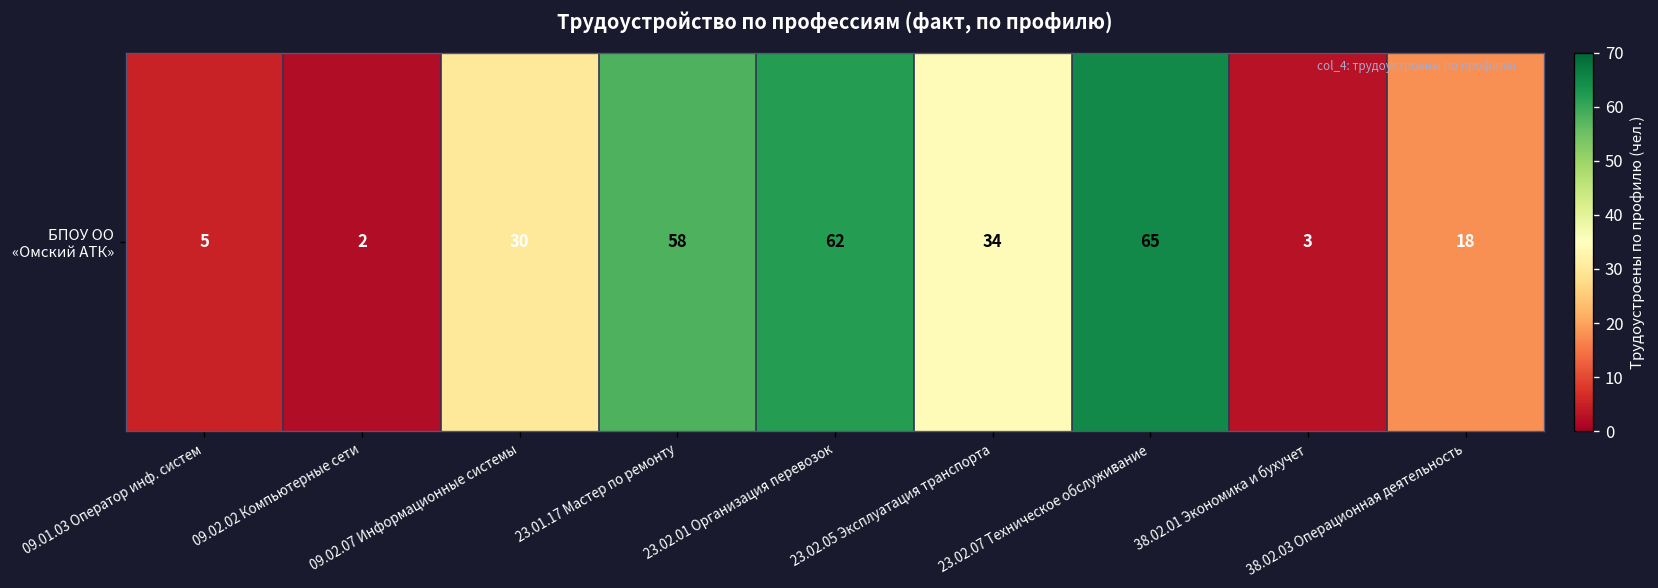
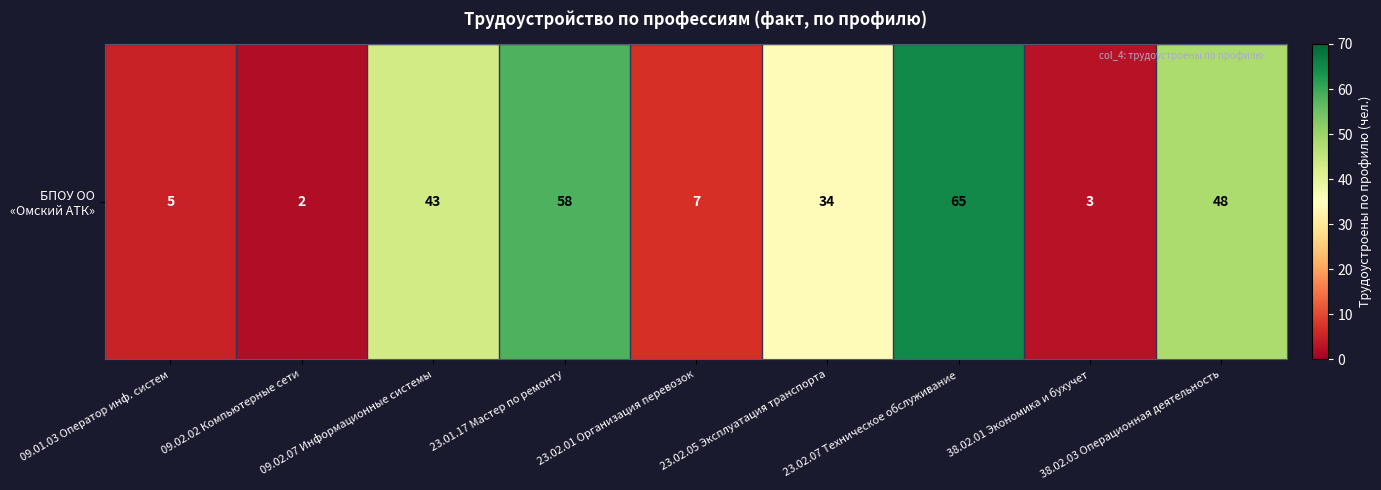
  {
    "БПОУ ОО «Омский АТК»": {
      "09.01.03 Оператор инф. систем": 5,
      "09.02.02 Компьютерные сети": 2,
-     "09.02.07 Информационные системы": 30,
+     "09.02.07 Информационные системы": 43,
      "23.01.17 Мастер по ремонту": 58,
-     "23.02.01 Организация перевозок": 62,
+     "23.02.01 Организация перевозок": 7,
      "23.02.05 Эксплуатация транспорта": 34,
      "23.02.07 Техническое обслуживание": 65,
      "38.02.01 Экономика и бухучет": 3,
-     "38.02.03 Операционная деятельность": 18
+     "38.02.03 Операционная деятельность": 48
    }
  }
